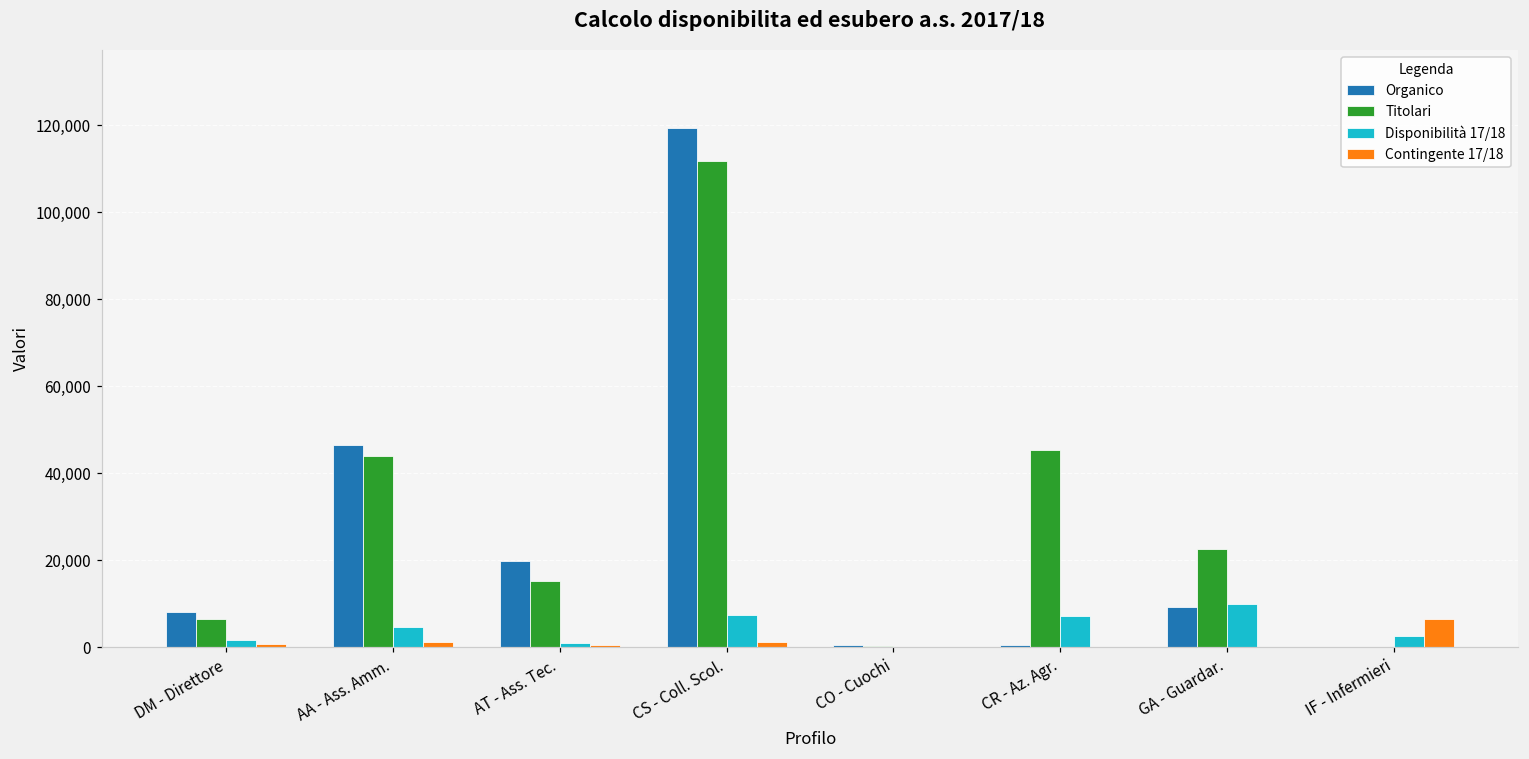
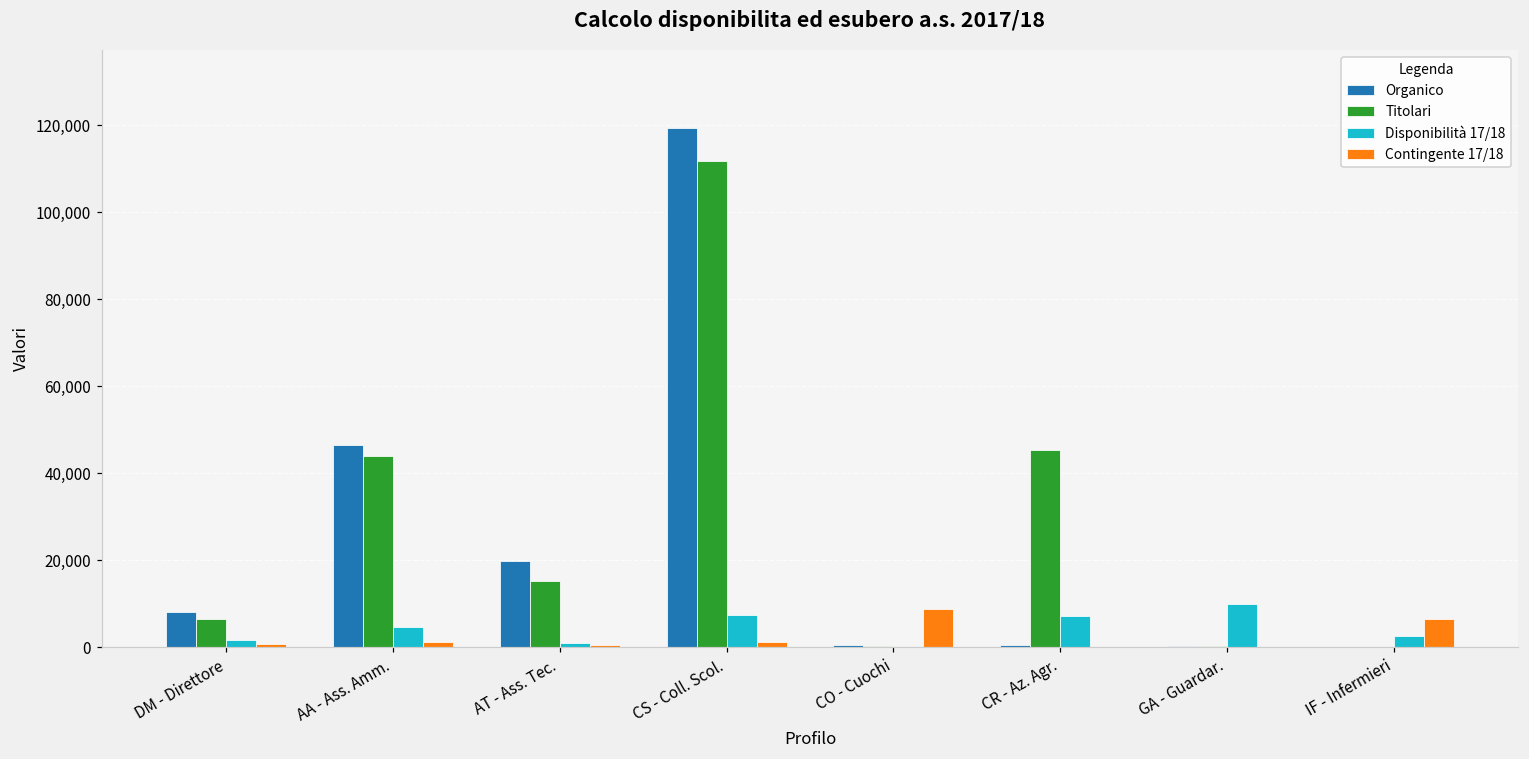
  {
    "Organico": {
      "DM - Direttore": "8,000",
      "AA - Ass. Amm.": "46,000",
      "AT - Ass. Tec.": "20,000",
      "CS - Coll. Scol.": "119,000",
-     "GA - Guardar.": "9,000"
+     "GA - Guardar.": "0"
    },
    "Titolari": {
      "DM - Direttore": "7,000",
      "AA - Ass. Amm.": "44,000",
      "AT - Ass. Tec.": "15,000",
      "CS - Coll. Scol.": "112,000",
      "CR - Az. Agr.": "45,000",
-     "GA - Guardar.": "23,000"
+     "GA - Guardar.": "0"
    },
    "Disponibilità 17/18": {
      "DM - Direttore": "2,000",
      "AA - Ass. Amm.": "5,000",
      "AT - Ass. Tec.": "1,000",
      "CS - Coll. Scol.": "7,000",
      "CR - Az. Agr.": "7,000",
      "GA - Guardar.": "10,000",
      "IF - Infermieri": "3,000"
    },
    "Contingente 17/18": {
      "DM - Direttore": "1,000",
      "AA - Ass. Amm.": "1,000",
      "CS - Coll. Scol.": "1,000",
-     "CO - Cuochi": "0",
+     "CO - Cuochi": "9,000",
      "IF - Infermieri": "6,000"
    }
  }
